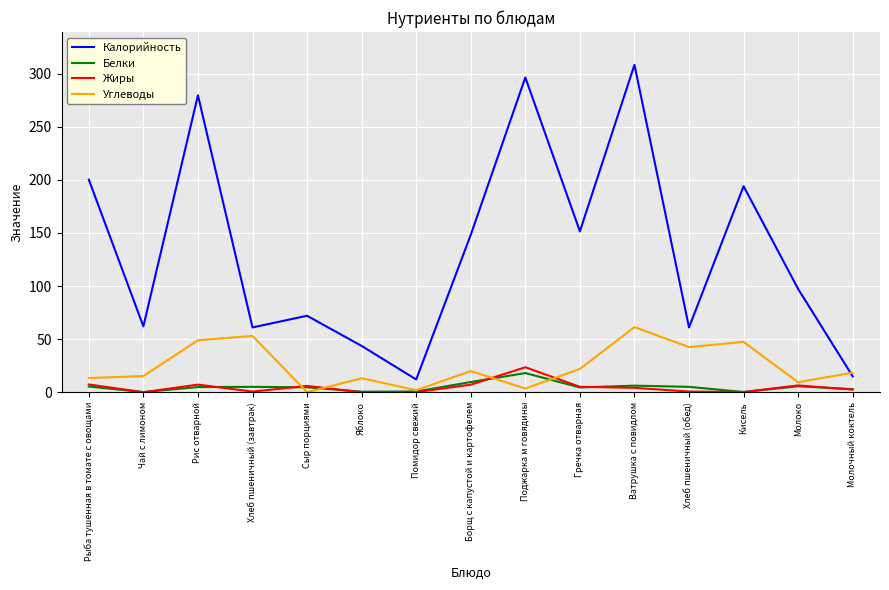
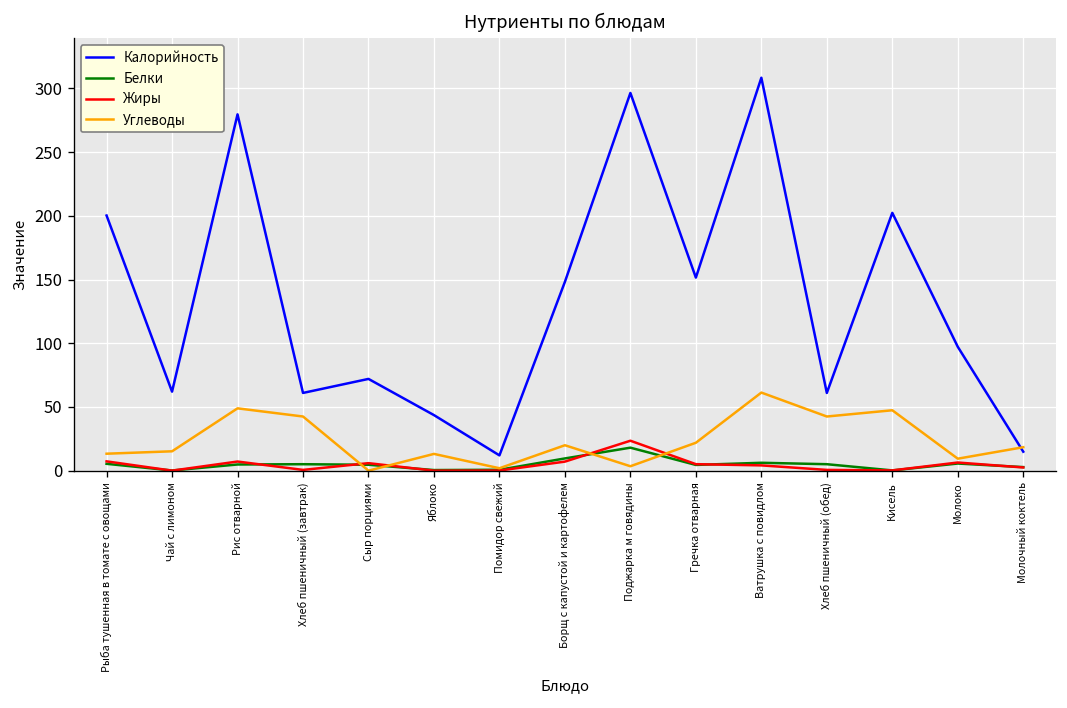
  {
    "Калорийность": {
      "Рыба тушенная в томате с овощами": 200,
      "Чай с лимоном": 62,
      "Рис отварной": 280,
      "Хлеб пшеничный (завтрак)": 61,
      "Сыр порциями": 72,
      "Яблоко": 44,
      "Помидор свежий": 12,
      "Борщ с капустой и картофелем": 148,
      "Поджарка м говядины": 296,
      "Гречка отварная": 152,
      "Ватрушка с повидлом": 308,
      "Хлеб пшеничный (обед)": 61,
-     "Кисель": 194,
+     "Кисель": 202,
      "Молоко": 97,
      "Молочный коктель": 15
    },
    "Белки": {
      "Хлеб пшеничный (завтрак)": 5,
      "Борщ с капустой и картофелем": 10,
      "Поджарка м говядины": 18,
      "Хлеб пшеничный (обед)": 5
    },
    "Жиры": {
      "Хлеб пшеничный (завтрак)": 1,
      "Борщ с капустой и картофелем": 7,
      "Поджарка м говядины": 23,
      "Хлеб пшеничный (обед)": 1
    },
    "Углеводы": {
      "Рыба тушенная в томате с овощами": 13,
      "Чай с лимоном": 15,
      "Рис отварной": 49,
-     "Хлеб пшеничный (завтрак)": 53,
+     "Хлеб пшеничный (завтрак)": 43,
      "Сыр порциями": 0,
      "Яблоко": 13,
      "Борщ с капустой и картофелем": 20,
      "Поджарка м говядины": 3,
      "Гречка отварная": 22,
      "Ватрушка с повидлом": 61,
      "Хлеб пшеничный (обед)": 43,
      "Кисель": 47,
      "Молоко": 9,
      "Молочный коктель": 18
    }
  }
